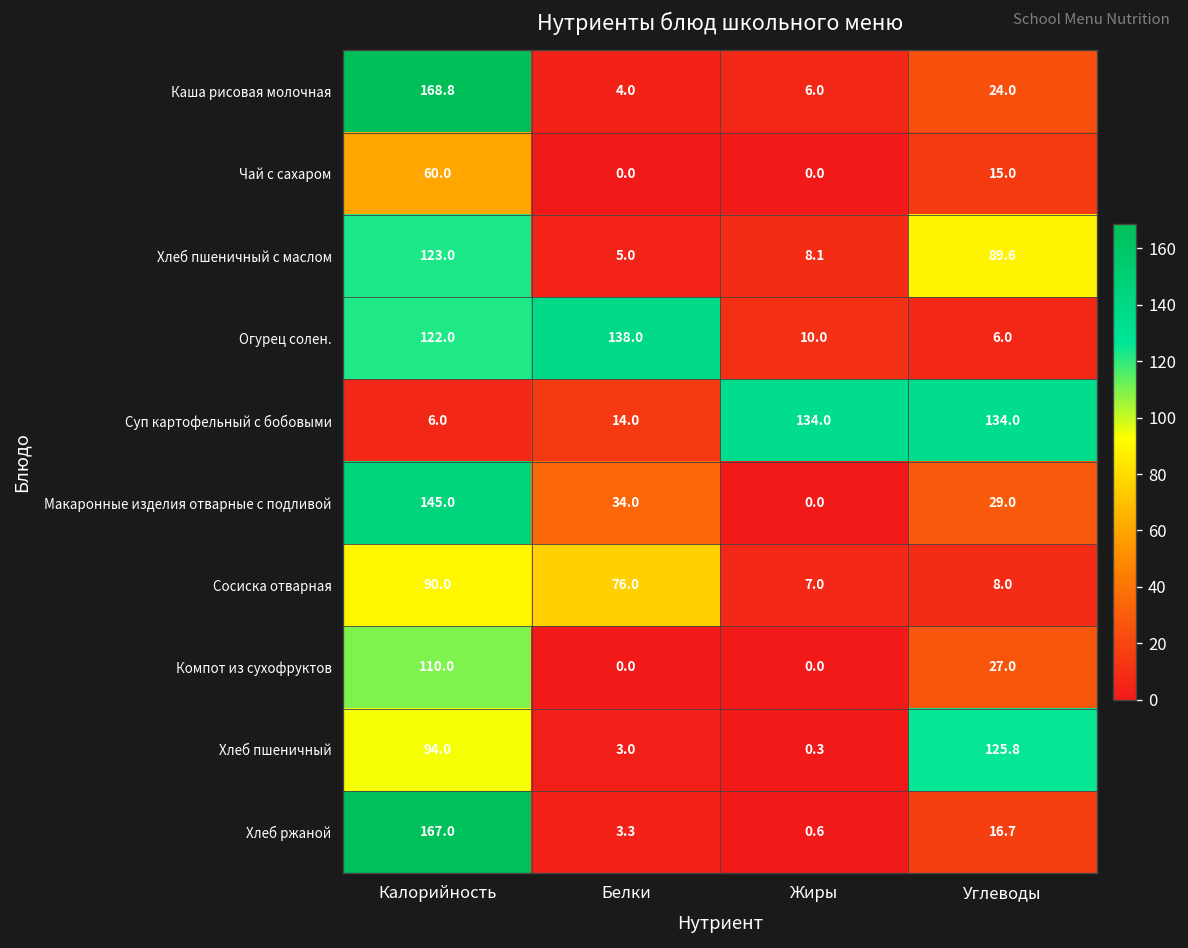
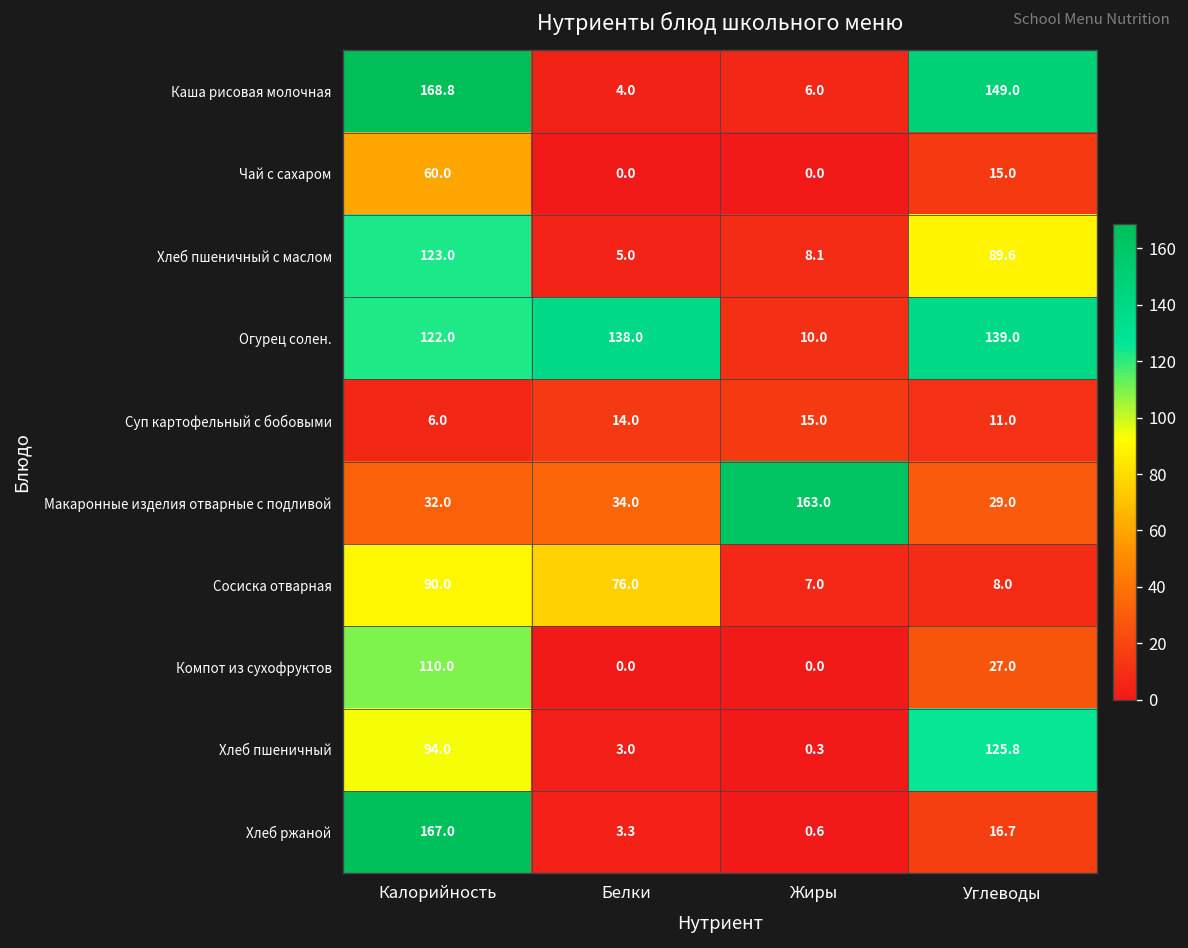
  {
    "Каша рисовая молочная": {
      "Калорийность": 168.8,
      "Белки": 4.0,
      "Жиры": 6.0,
-     "Углеводы": 24.0
+     "Углеводы": 149.0
    },
    "Чай с сахаром": {
      "Калорийность": 60.0,
      "Белки": 0.0,
      "Жиры": 0.0,
      "Углеводы": 15.0
    },
    "Хлеб пшеничный с маслом": {
      "Калорийность": 123.0,
      "Белки": 5.0,
      "Жиры": 8.1,
      "Углеводы": 89.6
    },
    "Огурец солен.": {
      "Калорийность": 122.0,
      "Белки": 138.0,
      "Жиры": 10.0,
-     "Углеводы": 6.0
+     "Углеводы": 139.0
    },
    "Суп картофельный с бобовыми": {
      "Калорийность": 6.0,
      "Белки": 14.0,
-     "Жиры": 134.0,
-     "Углеводы": 134.0
+     "Жиры": 15.0,
+     "Углеводы": 11.0
    },
    "Макаронные изделия отварные с подливой": {
-     "Калорийность": 145.0,
+     "Калорийность": 32.0,
      "Белки": 34.0,
-     "Жиры": 0.0,
+     "Жиры": 163.0,
      "Углеводы": 29.0
    },
    "Сосиска отварная": {
      "Калорийность": 90.0,
      "Белки": 76.0,
      "Жиры": 7.0,
      "Углеводы": 8.0
    },
    "Компот из сухофруктов": {
      "Калорийность": 110.0,
      "Белки": 0.0,
      "Жиры": 0.0,
      "Углеводы": 27.0
    },
    "Хлеб пшеничный": {
      "Калорийность": 94.0,
      "Белки": 3.0,
      "Жиры": 0.3,
      "Углеводы": 125.8
    },
    "Хлеб ржаной": {
      "Калорийность": 167.0,
      "Белки": 3.3,
      "Жиры": 0.6,
      "Углеводы": 16.7
    }
  }
